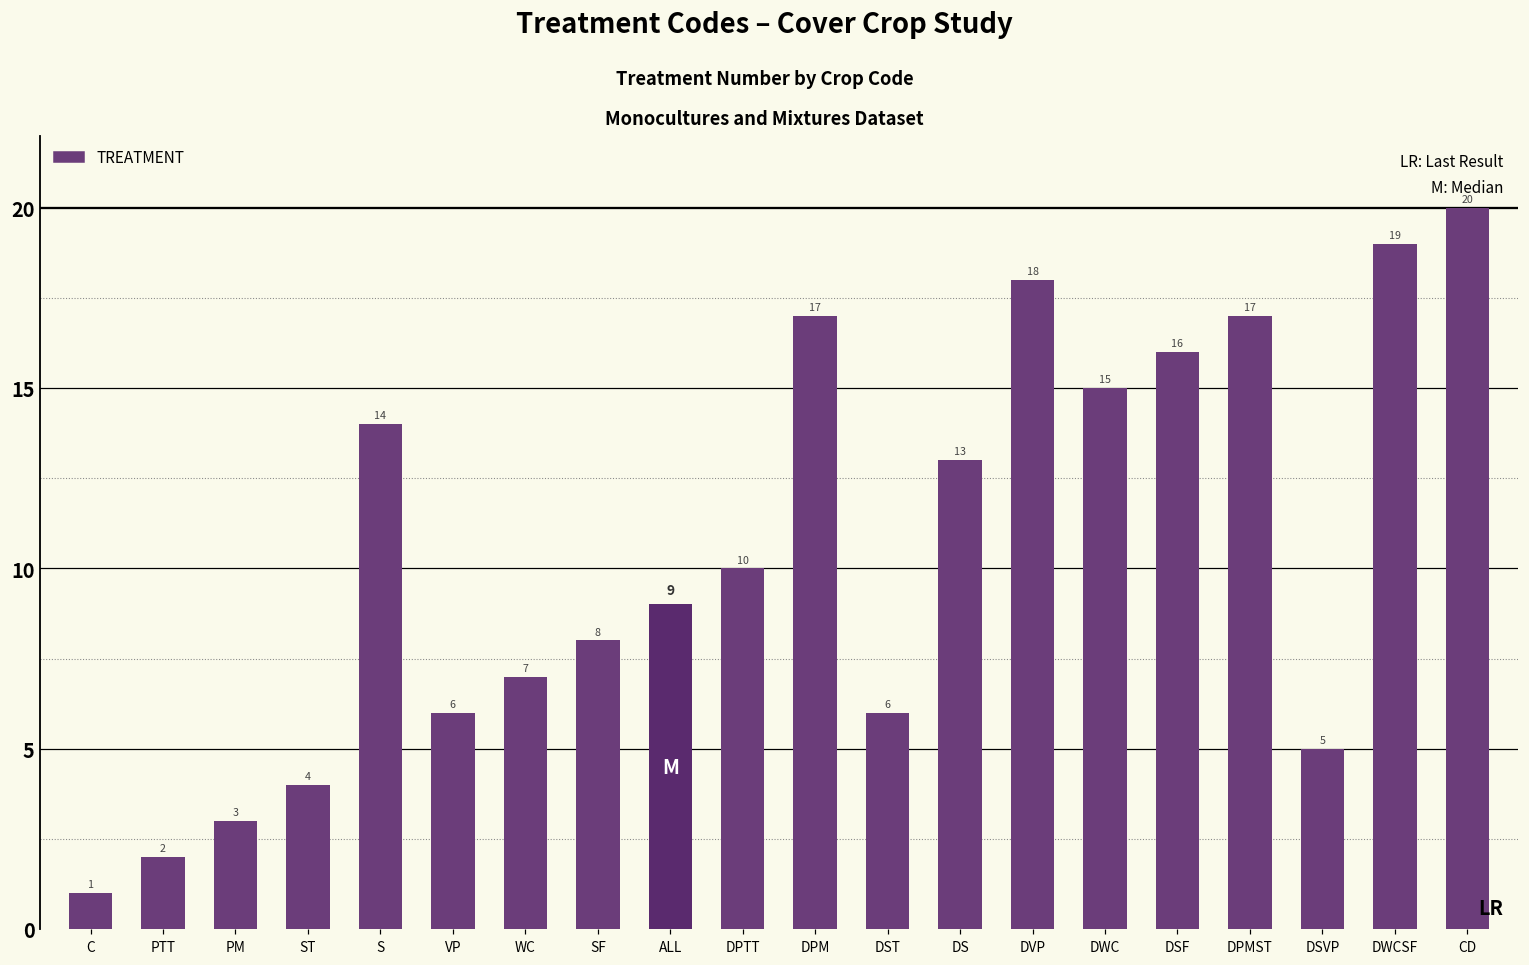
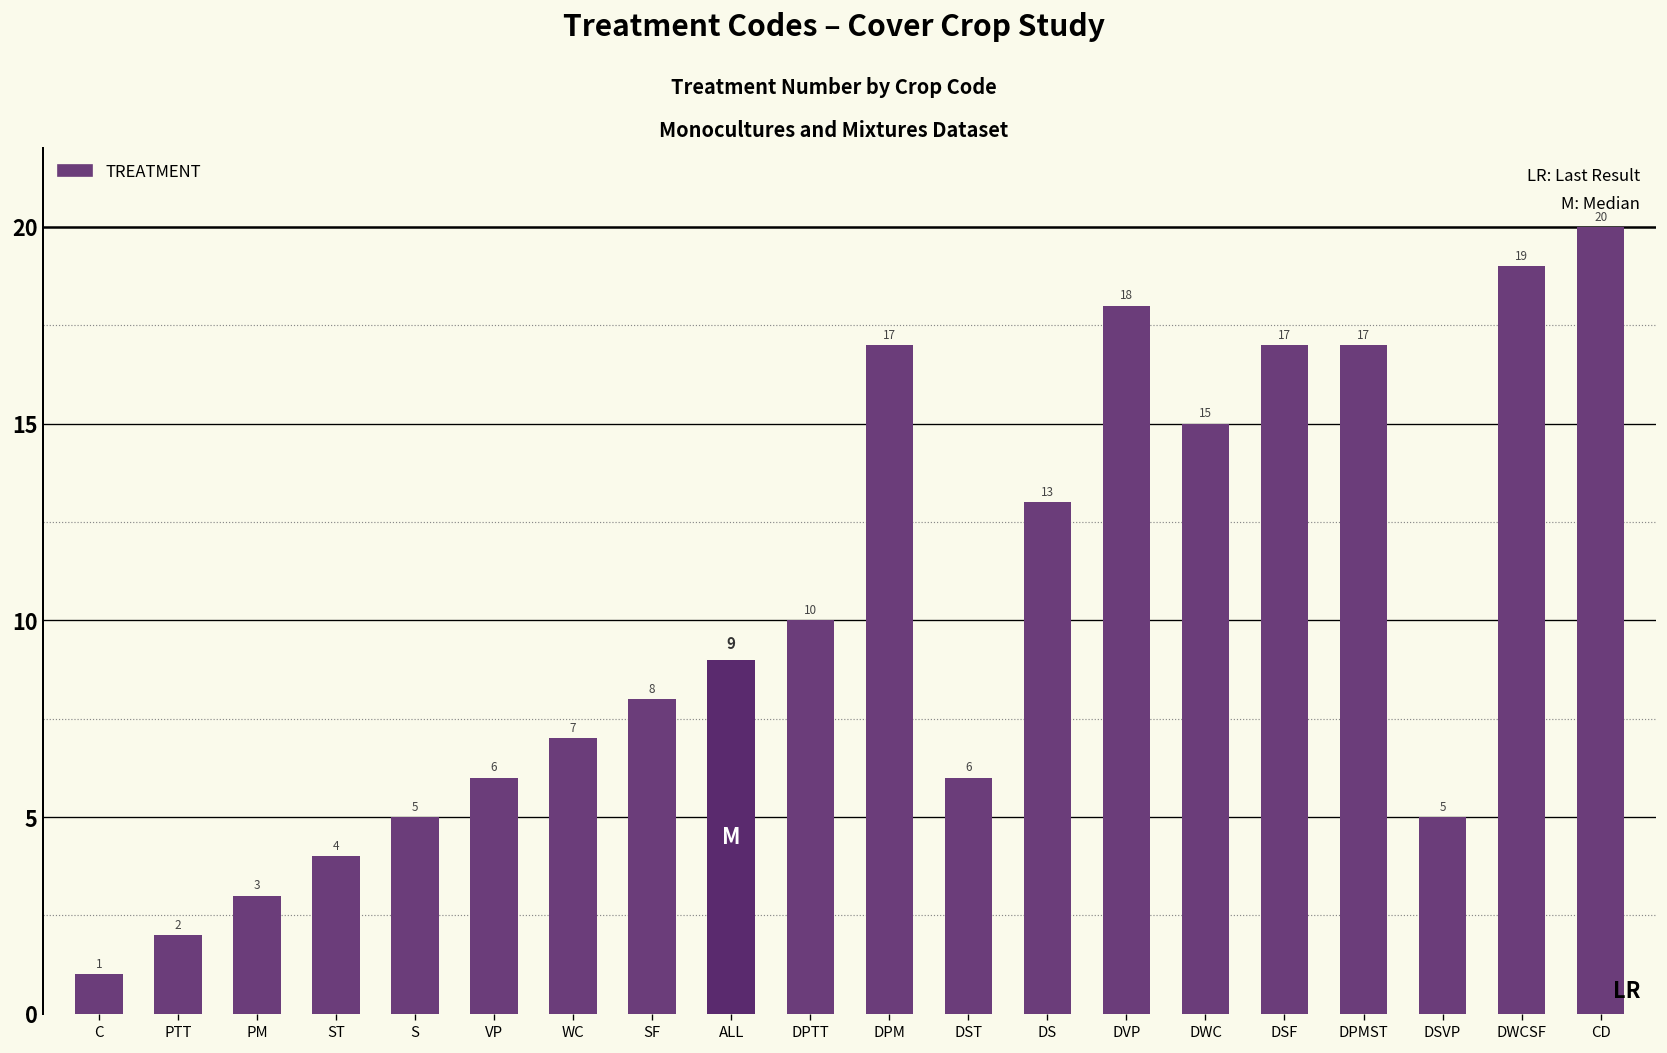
  {
    "C": 1,
    "PTT": 2,
    "PM": 3,
    "ST": 4,
-   "S": 14,
+   "S": 5,
    "VP": 6,
    "WC": 7,
    "SF": 8,
    "ALL": 9,
    "DPTT": 10,
    "DPM": 17,
    "DST": 6,
    "DS": 13,
    "DVP": 18,
    "DWC": 15,
-   "DSF": 16,
+   "DSF": 17,
    "DPMST": 17,
    "DSVP": 5,
    "DWCSF": 19,
    "CD": 20
  }
